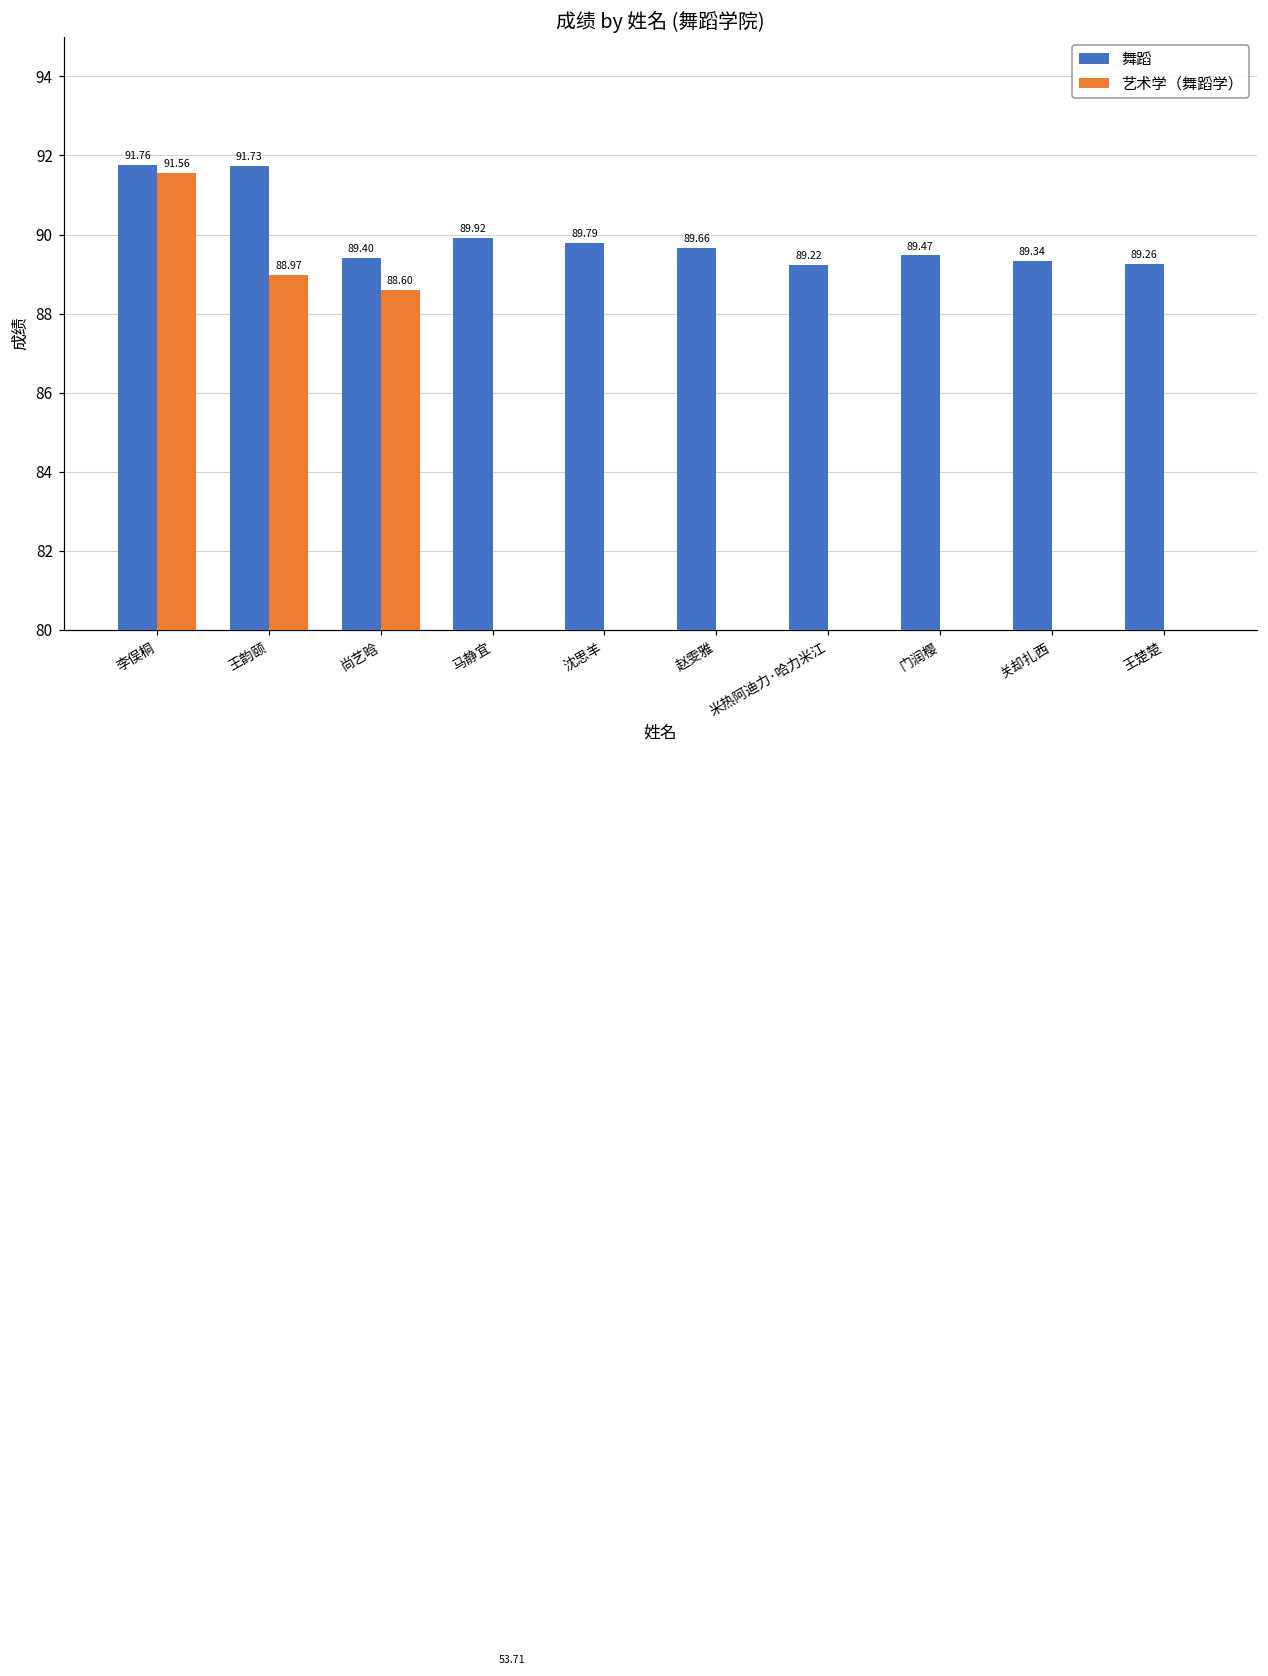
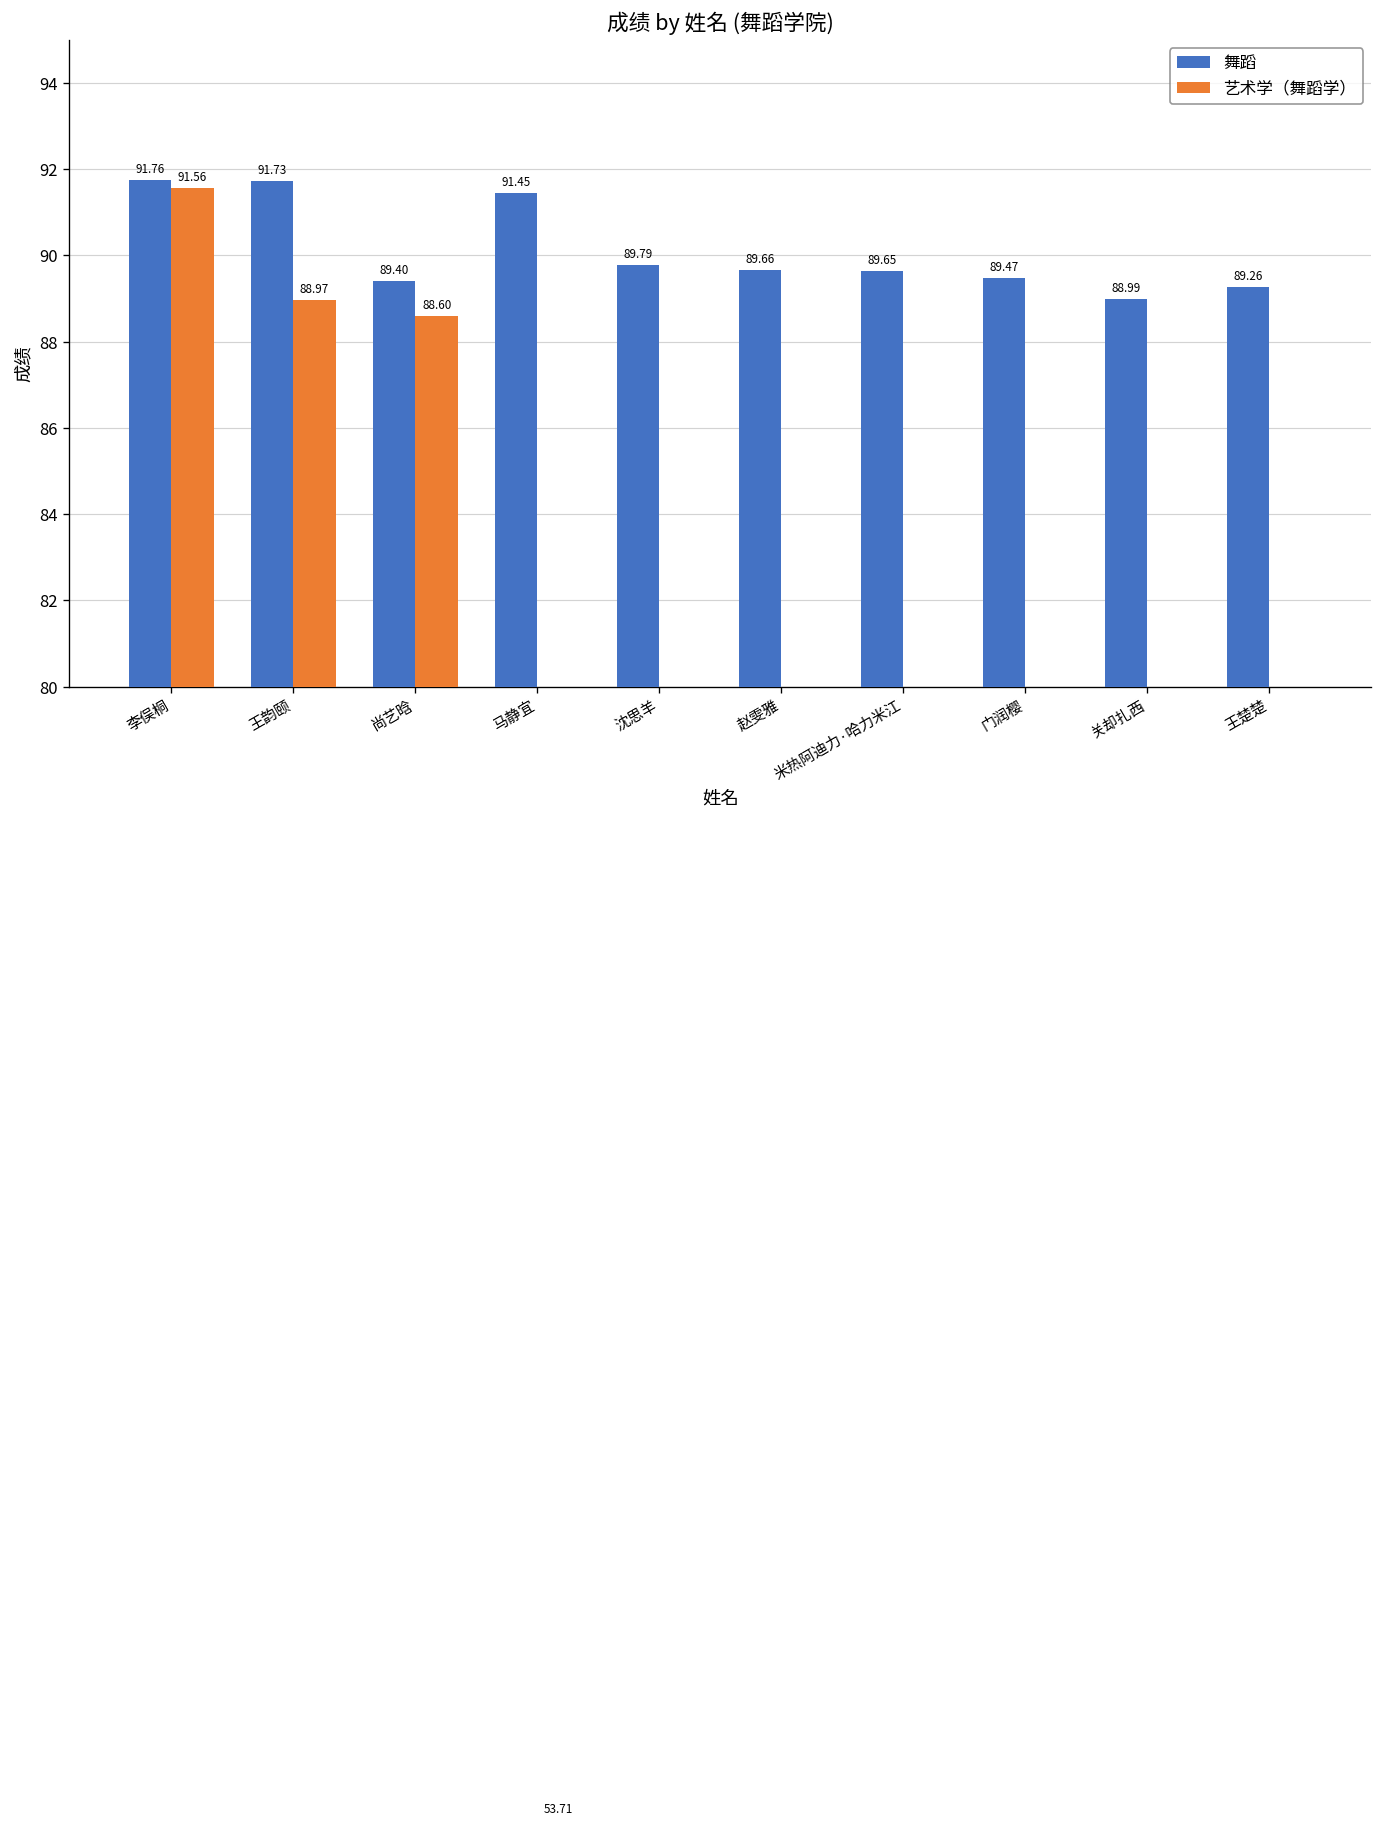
  {
    "舞蹈": {
      "李俣桐": 91.76,
      "王韵颐": 91.73,
      "尚艺晗": 89.40,
-     "马静宜": 89.92,
+     "马静宜": 91.45,
      "沈思羊": 89.79,
      "赵雯雅": 89.66,
-     "米热阿迪力·哈力米江": 89.22,
+     "米热阿迪力·哈力米江": 89.65,
      "门润樱": 89.47,
-     "关却扎西": 89.34,
+     "关却扎西": 88.99,
      "王楚楚": 89.26
    },
    "艺术学（舞蹈学）": {
      "李俣桐": 91.56,
      "王韵颐": 88.97,
      "尚艺晗": 88.60
    }
  }
